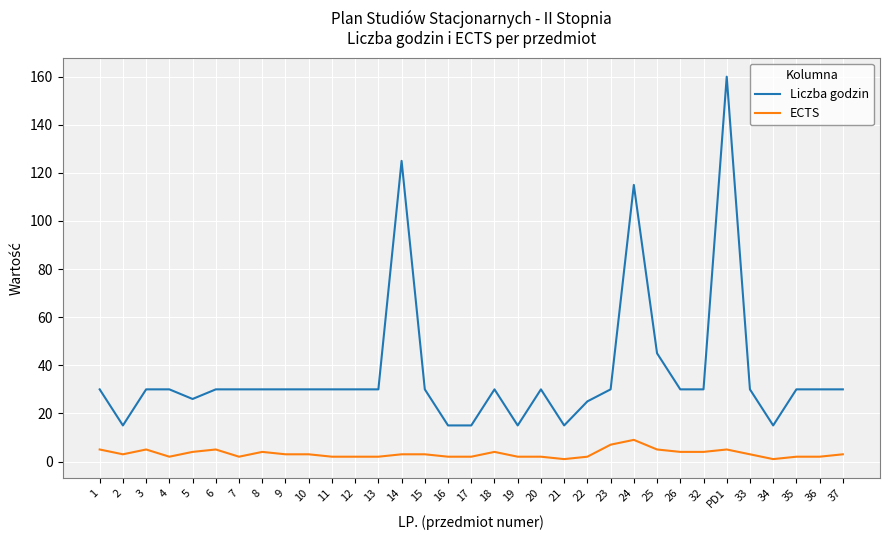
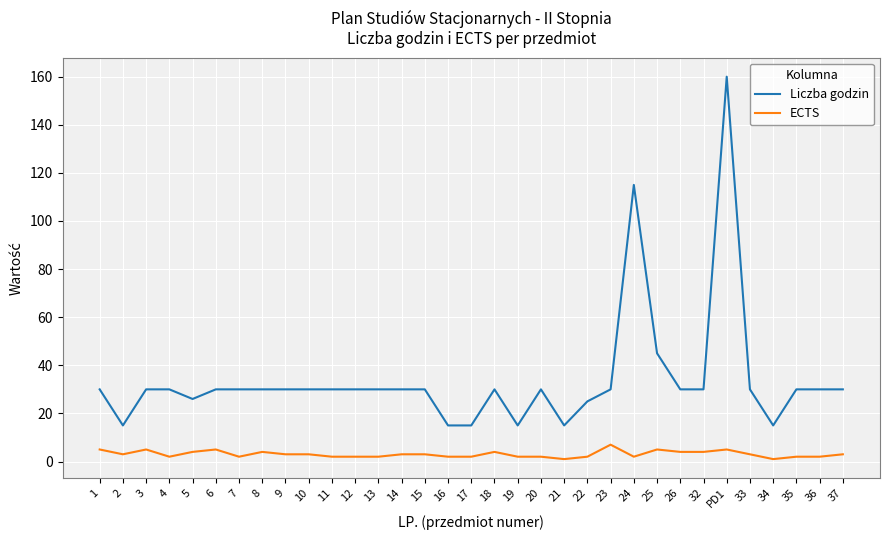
  {
    "Liczba godzin": {
      "1": 30,
      "2": 15,
      "3": 30,
      "4": 30,
      "5": 26,
      "6": 30,
      "7": 30,
      "8": 30,
      "9": 30,
      "10": 30,
      "11": 30,
      "12": 30,
      "13": 30,
-     "14": 125,
+     "14": 30,
      "15": 30,
      "16": 15,
      "17": 15,
      "18": 30,
      "19": 15,
      "20": 30,
      "21": 15,
      "22": 25,
      "23": 30,
      "24": 115,
      "25": 45,
      "26": 30,
      "32": 30,
      "PD1": 160,
      "33": 30,
      "34": 15,
      "35": 30,
      "36": 30,
      "37": 30
    },
    "ECTS": {
      "1": 5,
      "2": 3,
      "3": 5,
      "4": 2,
      "5": 4,
      "6": 5,
      "7": 2,
      "8": 4,
      "9": 3,
      "10": 3,
      "11": 2,
      "12": 2,
      "13": 2,
      "14": 3,
      "15": 3,
      "16": 2,
      "17": 2,
      "18": 4,
      "19": 2,
      "20": 2,
      "21": 1,
      "22": 2,
      "23": 7,
-     "24": 9,
+     "24": 2,
      "25": 5,
      "26": 4,
      "32": 4,
      "PD1": 5,
      "33": 3,
      "34": 1,
      "35": 2,
      "36": 2,
      "37": 3
    }
  }
